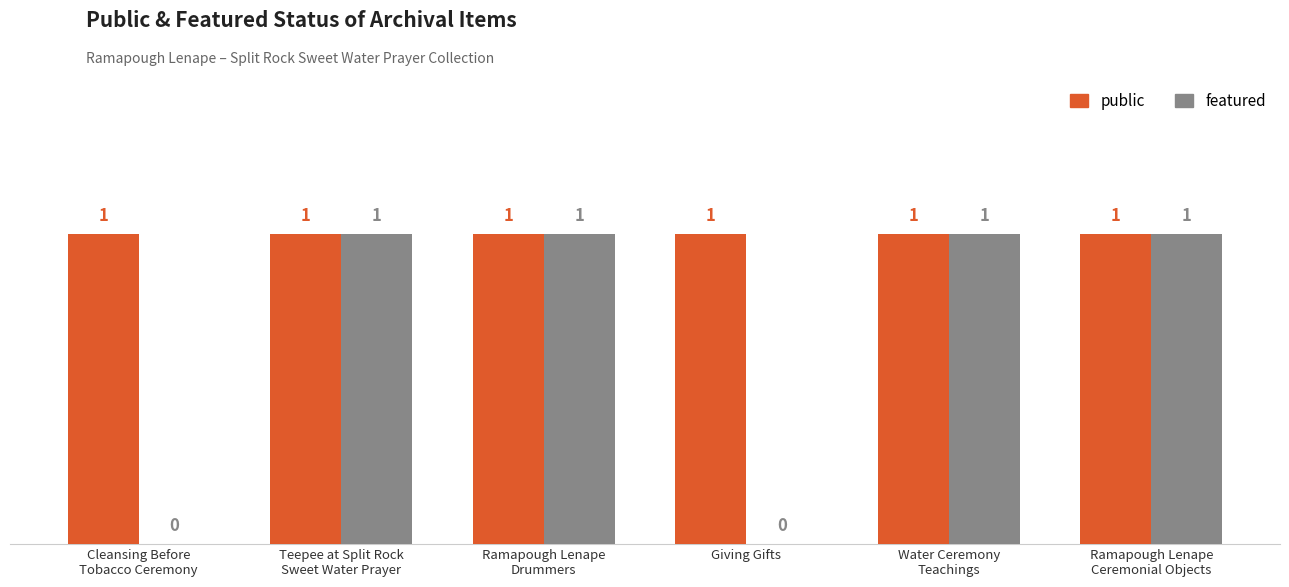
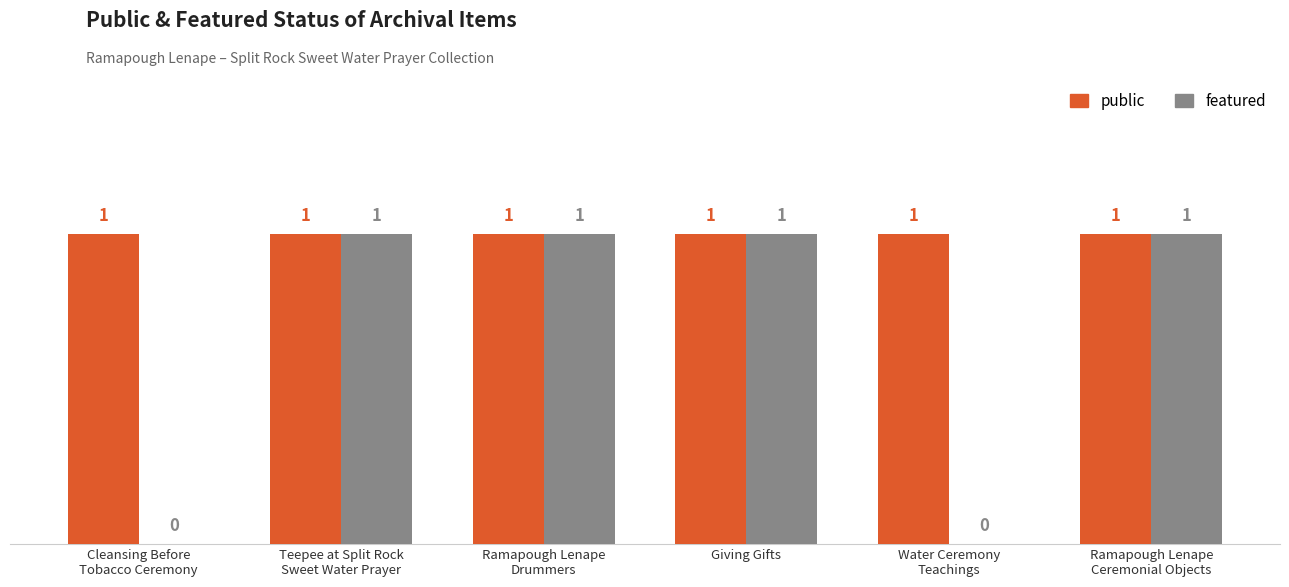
  {
    "public": {
      "Cleansing Before Tobacco Ceremony": 1,
      "Teepee at Split Rock Sweet Water Prayer": 1,
      "Ramapough Lenape Drummers": 1,
      "Giving Gifts": 1,
      "Water Ceremony Teachings": 1,
      "Ramapough Lenape Ceremonial Objects": 1
    },
    "featured": {
      "Cleansing Before Tobacco Ceremony": 0,
      "Teepee at Split Rock Sweet Water Prayer": 1,
      "Ramapough Lenape Drummers": 1,
-     "Giving Gifts": 0,
-     "Water Ceremony Teachings": 1,
+     "Giving Gifts": 1,
+     "Water Ceremony Teachings": 0,
      "Ramapough Lenape Ceremonial Objects": 1
    }
  }
